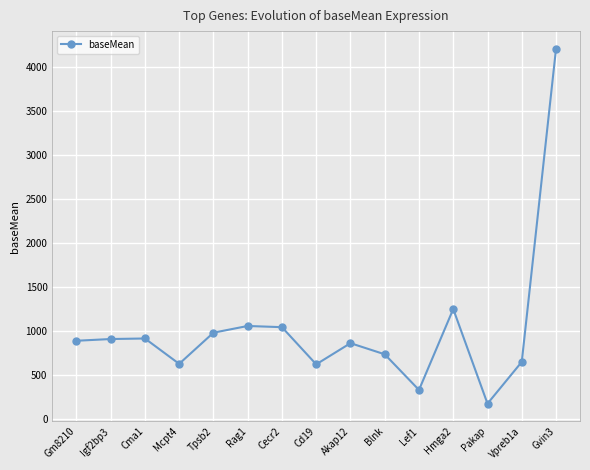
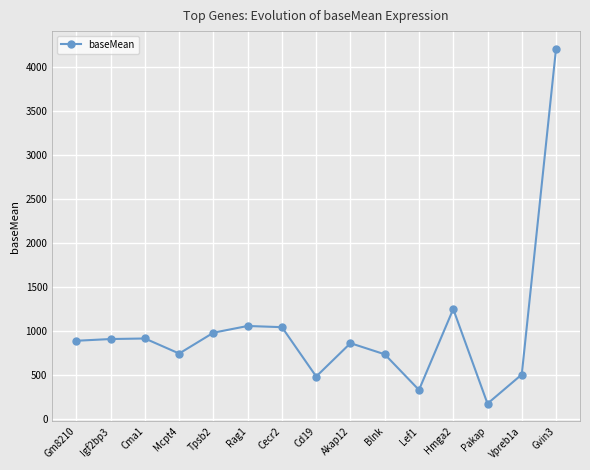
  {
    "Gm8210": 900,
    "Igf2bp3": 900,
    "Cma1": 900,
-   "Mcpt4": 600,
+   "Mcpt4": 700,
    "Tpsb2": 1000,
    "Rag1": 1100,
    "Cecr2": 1000,
-   "Cd19": 600,
+   "Cd19": 500,
    "Akap12": 900,
    "Blnk": 700,
    "Lef1": 300,
    "Hmga2": 1200,
    "Pakap": 200,
-   "Vpreb1a": 600,
+   "Vpreb1a": 500,
    "Gvin3": 4200
  }
